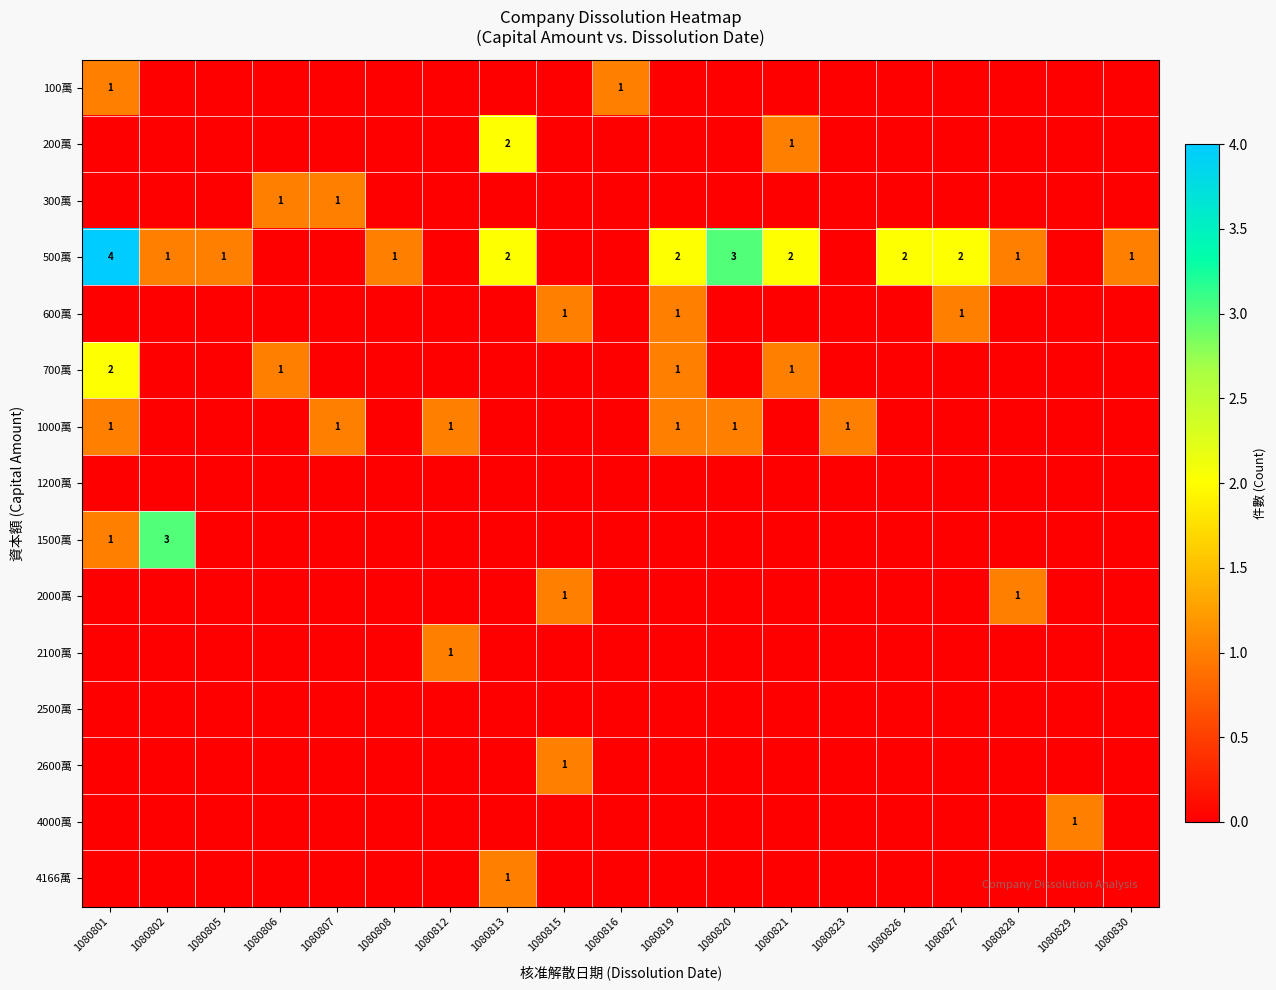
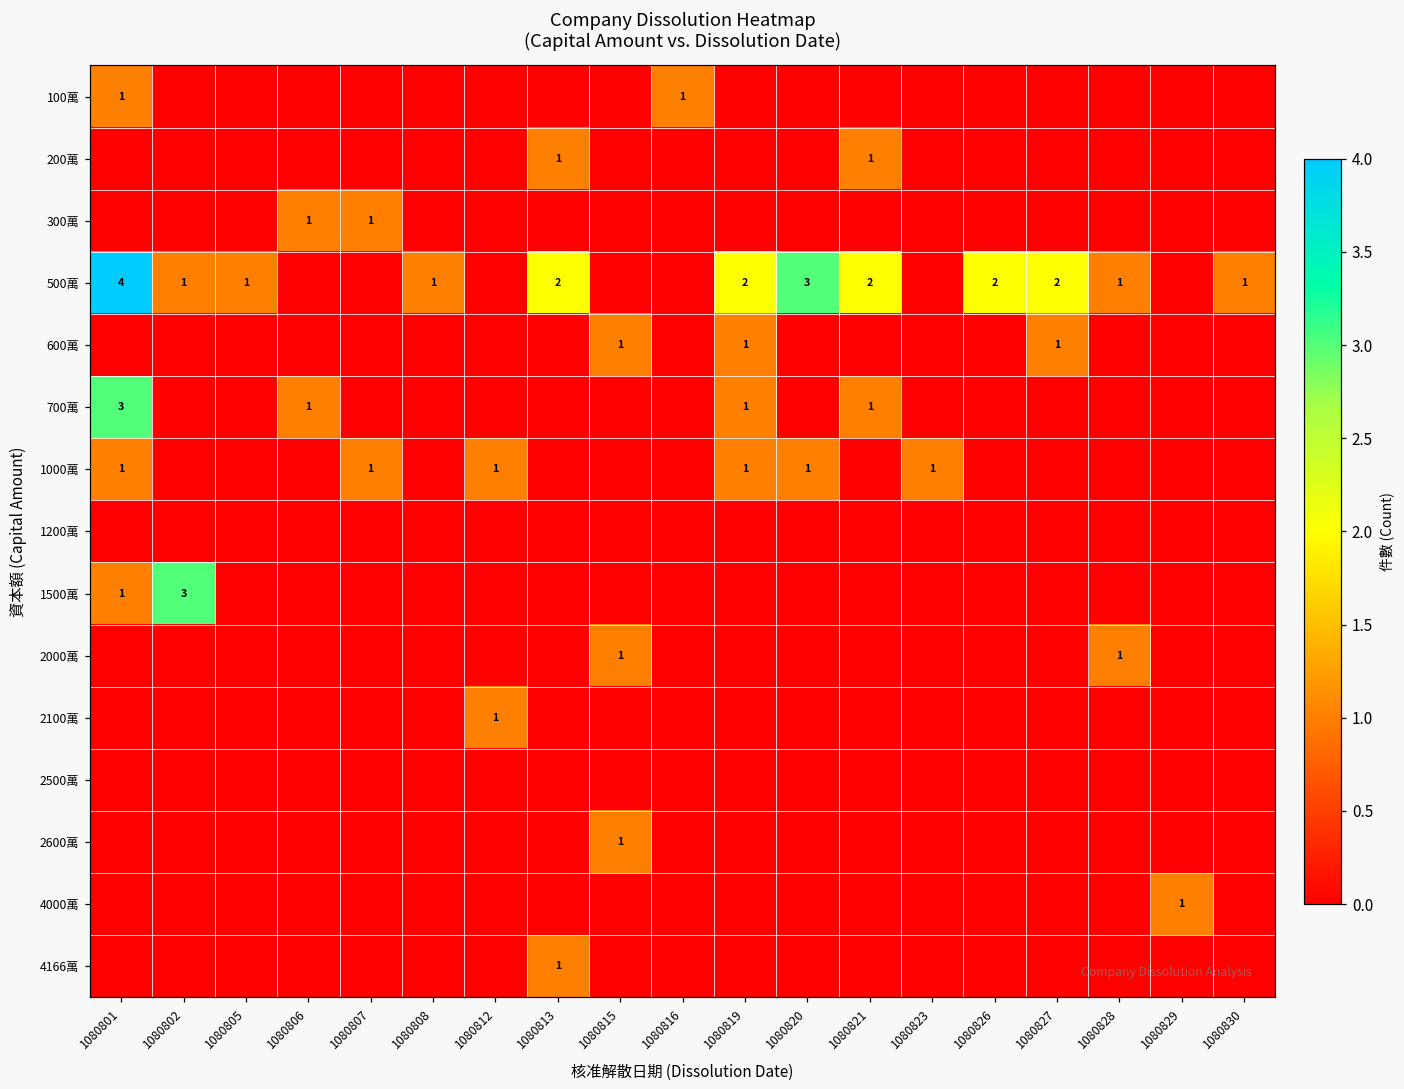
  {
    "100萬": {
      "1080801": 1,
      "1080816": 1
    },
    "200萬": {
-     "1080813": 2,
+     "1080813": 1,
      "1080821": 1
    },
    "300萬": {
      "1080806": 1,
      "1080807": 1
    },
    "500萬": {
      "1080801": 4,
      "1080802": 1,
      "1080805": 1,
      "1080808": 1,
      "1080813": 2,
      "1080819": 2,
      "1080820": 3,
      "1080821": 2,
      "1080826": 2,
      "1080827": 2,
      "1080828": 1,
      "1080830": 1
    },
    "600萬": {
      "1080815": 1,
      "1080819": 1,
      "1080827": 1
    },
    "700萬": {
-     "1080801": 2,
+     "1080801": 3,
      "1080806": 1,
      "1080819": 1,
      "1080821": 1
    },
    "1000萬": {
      "1080801": 1,
      "1080807": 1,
      "1080812": 1,
      "1080819": 1,
      "1080820": 1,
      "1080823": 1
    },
    "1500萬": {
      "1080801": 1,
      "1080802": 3
    },
    "2000萬": {
      "1080815": 1,
      "1080828": 1
    },
    "2100萬": {
      "1080812": 1
    },
    "2600萬": {
      "1080815": 1
    },
    "4000萬": {
      "1080829": 1
    },
    "4166萬": {
      "1080813": 1
    }
  }
